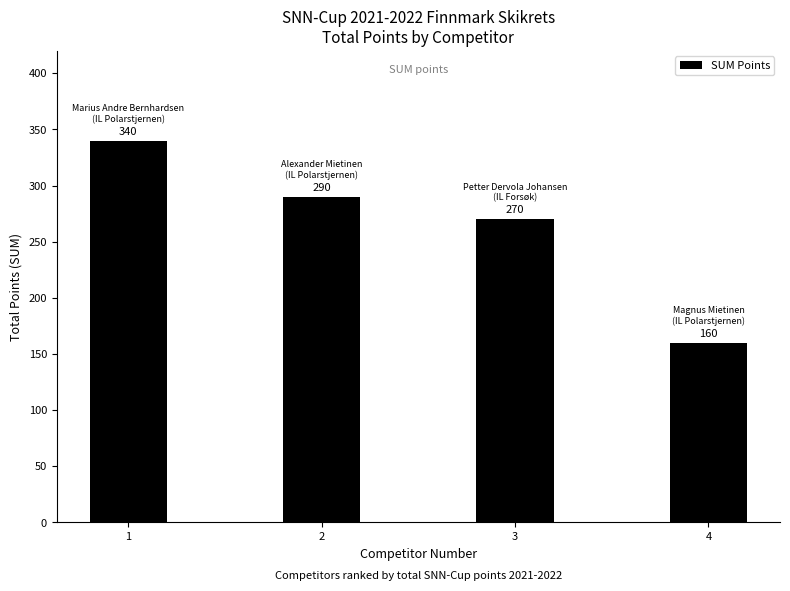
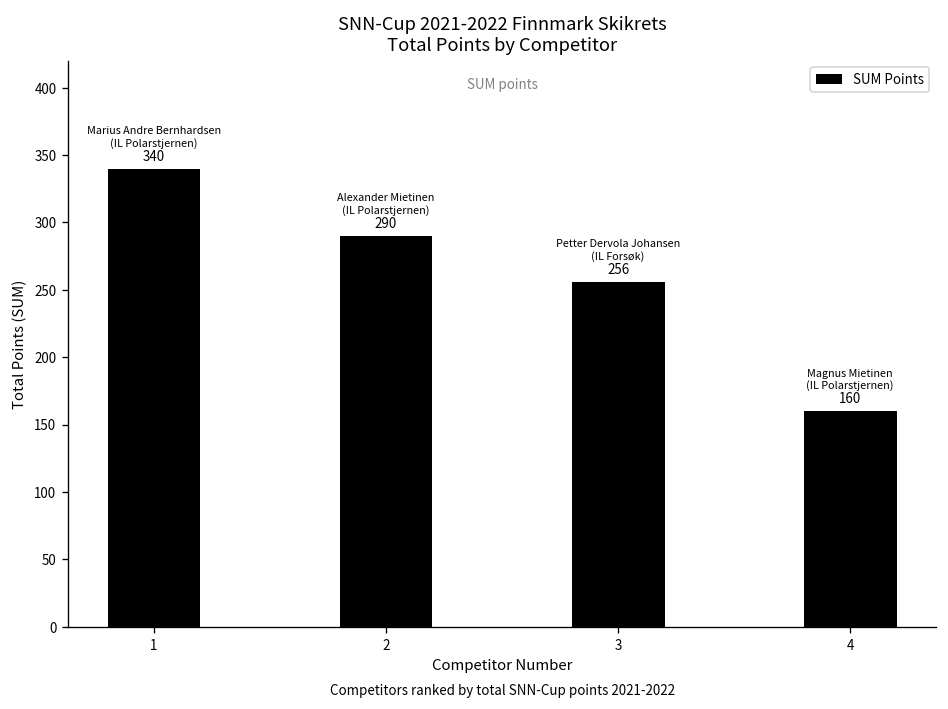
  {
    "1": 340,
    "2": 290,
-   "3": 270,
+   "3": 256,
    "4": 160
  }
